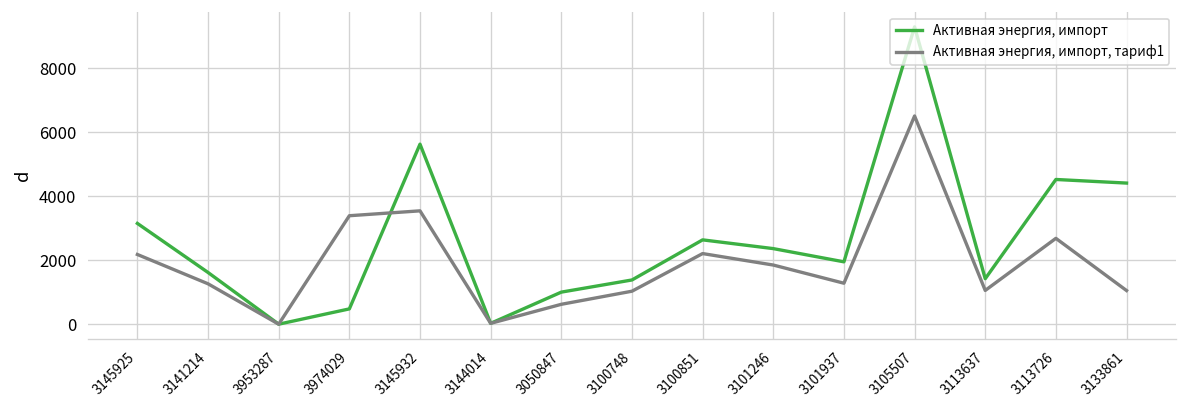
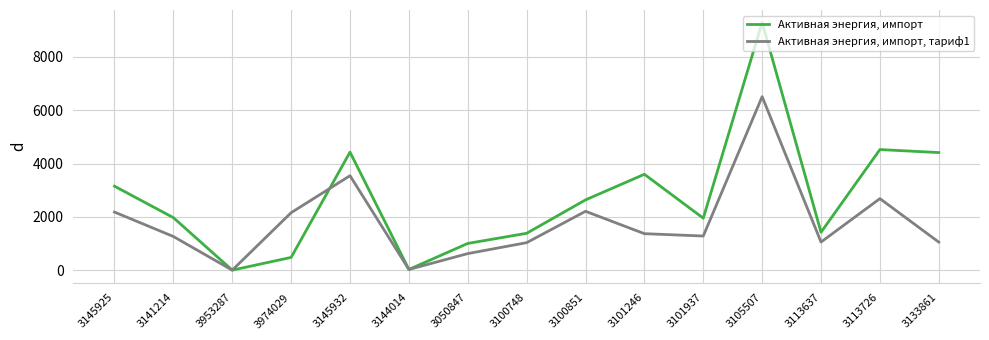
  {
    "Активная энергия, импорт": {
      "3145925": 3200,
-     "3141214": 1600,
+     "3141214": 2000,
      "3974029": 500,
-     "3145932": 5600,
+     "3145932": 4400,
      "3050847": 1000,
      "3100748": 1400,
      "3100851": 2600,
-     "3101246": 2400,
+     "3101246": 3600,
      "3101937": 2000,
      "3113637": 1400,
      "3113726": 4500,
      "3133861": 4400
    },
    "Активная энергия, импорт, тариф1": {
      "3145925": 2200,
      "3141214": 1300,
-     "3974029": 3400,
+     "3974029": 2200,
      "3145932": 3500,
      "3050847": 600,
      "3100748": 1000,
      "3100851": 2200,
-     "3101246": 1900,
+     "3101246": 1400,
      "3101937": 1300,
      "3105507": 6500,
      "3113637": 1100,
      "3113726": 2700,
      "3133861": 1100
    }
  }
